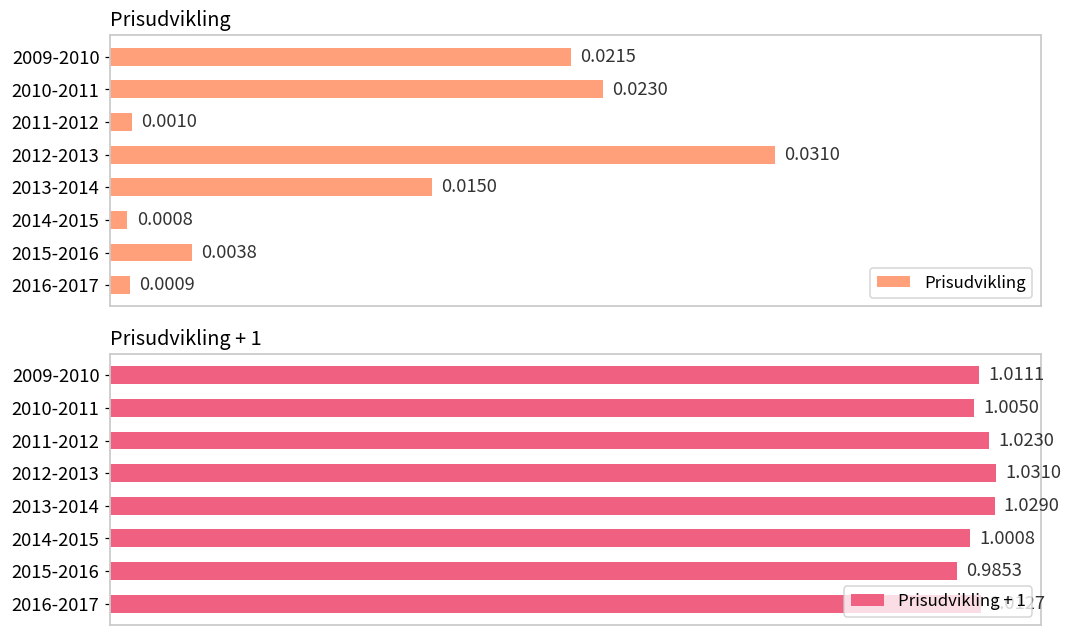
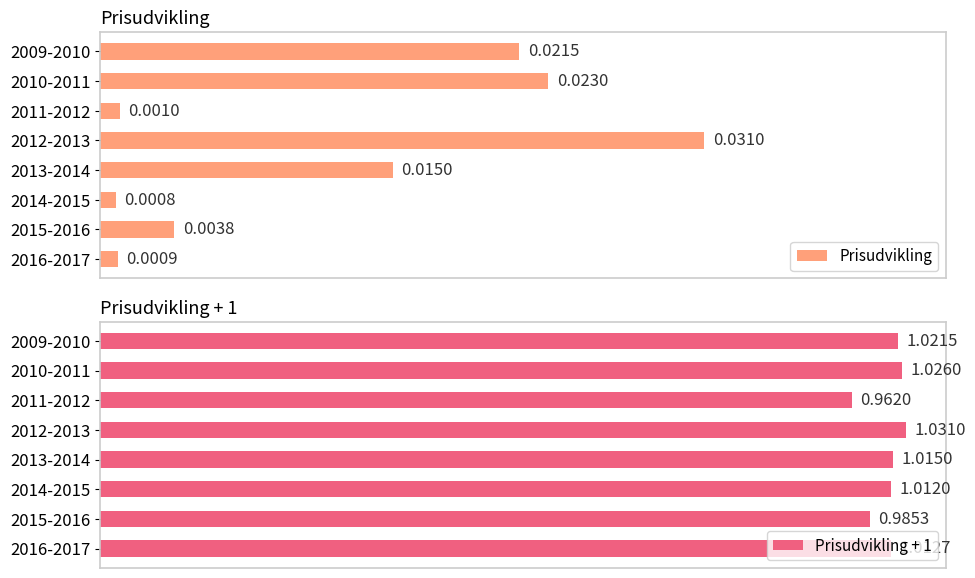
  {
    "Prisudvikling": {
      "2009-2010": 0.0215,
      "2010-2011": 0.0230,
      "2011-2012": 0.0010,
      "2012-2013": 0.0310,
      "2013-2014": 0.0150,
      "2014-2015": 0.0008,
      "2015-2016": 0.0038,
      "2016-2017": 0.0009
    },
    "Prisudvikling + 1": {
-     "2009-2010": 1.0111,
-     "2010-2011": 1.0050,
-     "2011-2012": 1.0230,
+     "2009-2010": 1.0215,
+     "2010-2011": 1.0260,
+     "2011-2012": 0.9620,
      "2012-2013": 1.0310,
-     "2013-2014": 1.0290,
-     "2014-2015": 1.0008,
+     "2013-2014": 1.0150,
+     "2014-2015": 1.0120,
      "2015-2016": 0.9853
    }
  }
